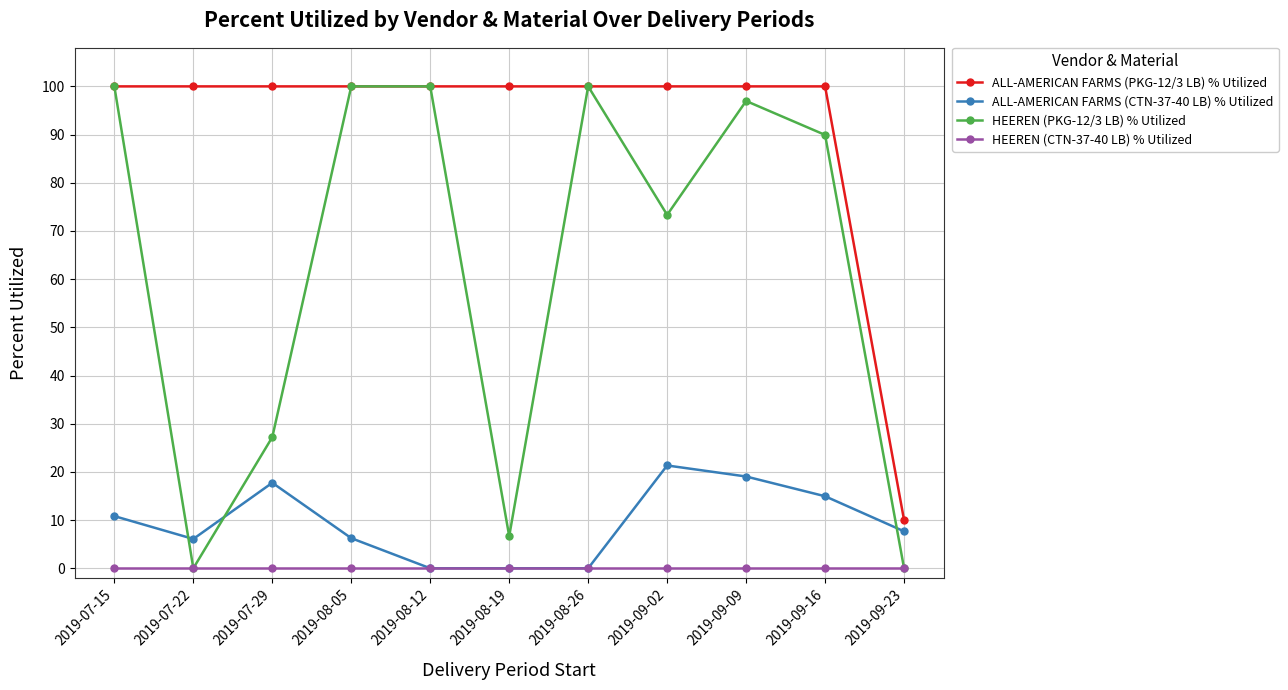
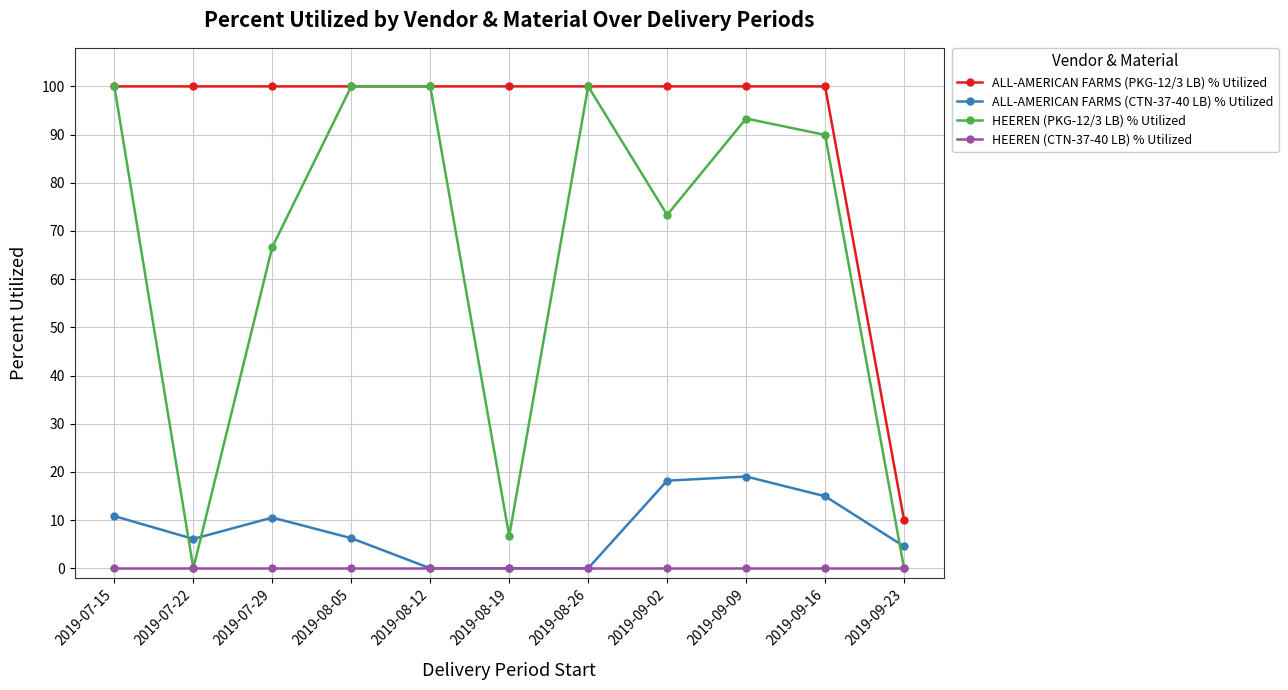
  {
    "ALL-AMERICAN FARMS (PKG-12/3 LB) % Utilized": {
      "2019-07-22": 100,
      "2019-07-29": 100,
      "2019-08-19": 100,
      "2019-09-02": 100,
      "2019-09-09": 100,
      "2019-09-16": 100,
      "2019-09-23": 10
    },
    "ALL-AMERICAN FARMS (CTN-37-40 LB) % Utilized": {
      "2019-07-15": 11,
      "2019-07-22": 6,
-     "2019-07-29": 18,
+     "2019-07-29": 11,
      "2019-08-05": 6,
-     "2019-09-02": 21,
+     "2019-09-02": 18,
      "2019-09-09": 19,
      "2019-09-16": 15,
-     "2019-09-23": 8
+     "2019-09-23": 5
    },
    "HEEREN (PKG-12/3 LB) % Utilized": {
-     "2019-07-29": 27,
+     "2019-07-29": 67,
      "2019-08-19": 7,
      "2019-09-02": 73,
-     "2019-09-09": 97,
+     "2019-09-09": 93,
      "2019-09-16": 90
    },
    "HEEREN (CTN-37-40 LB) % Utilized": {
      "2019-07-15": 0,
      "2019-07-29": 0,
      "2019-08-05": 0,
      "2019-09-02": 0,
      "2019-09-09": 0,
      "2019-09-16": 0
    }
  }
